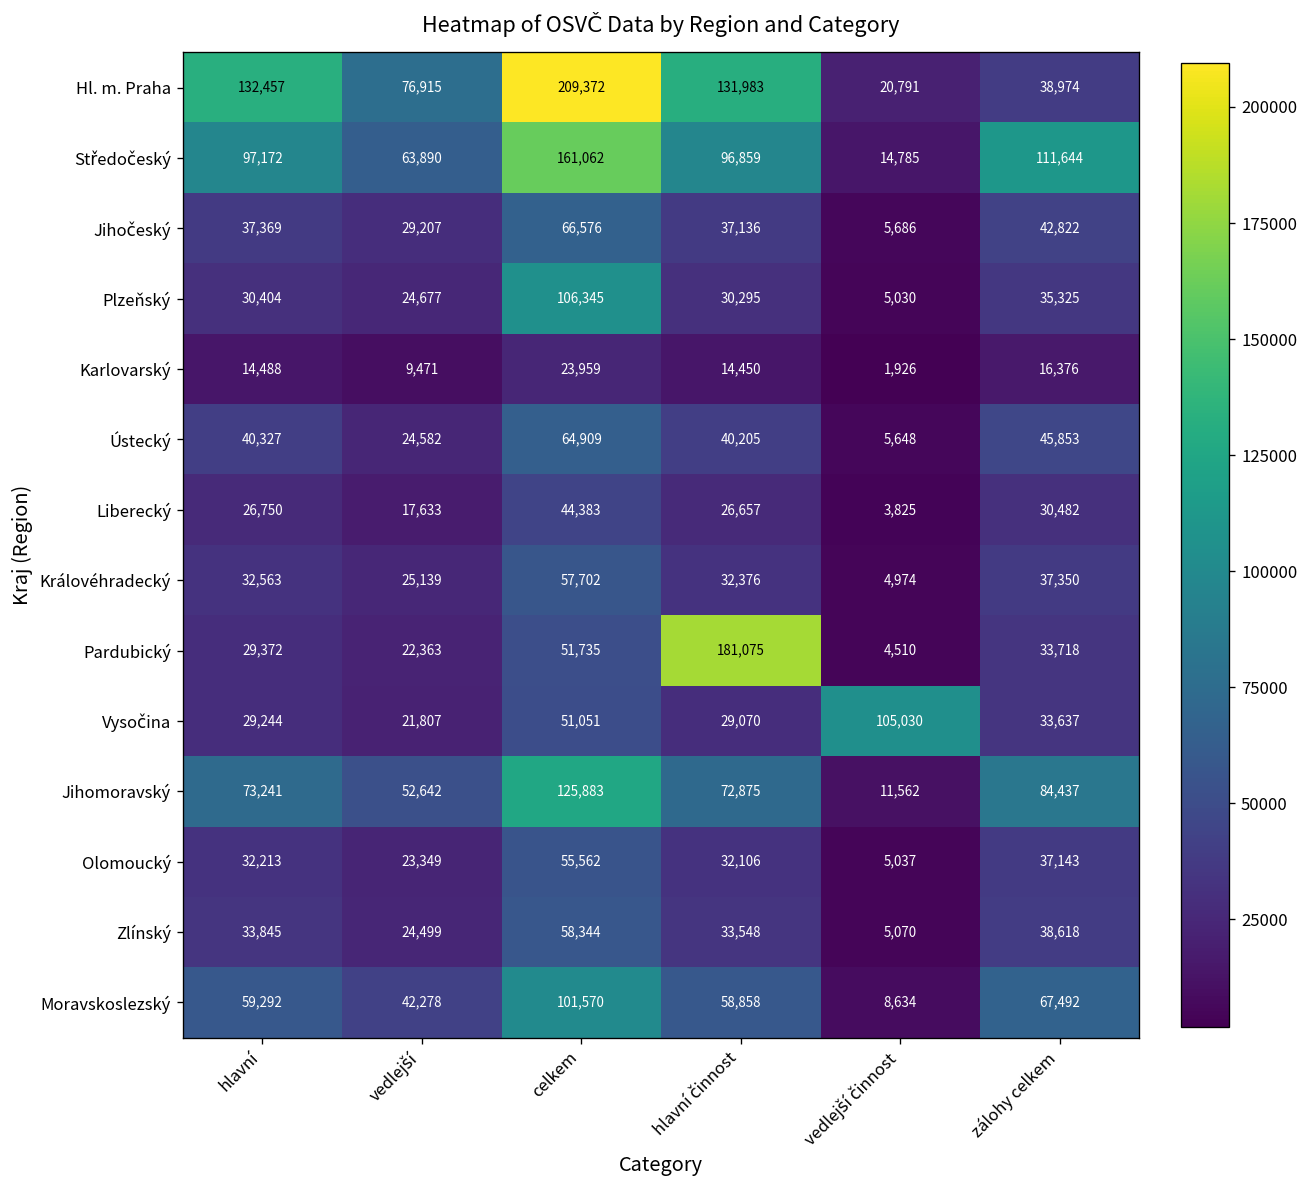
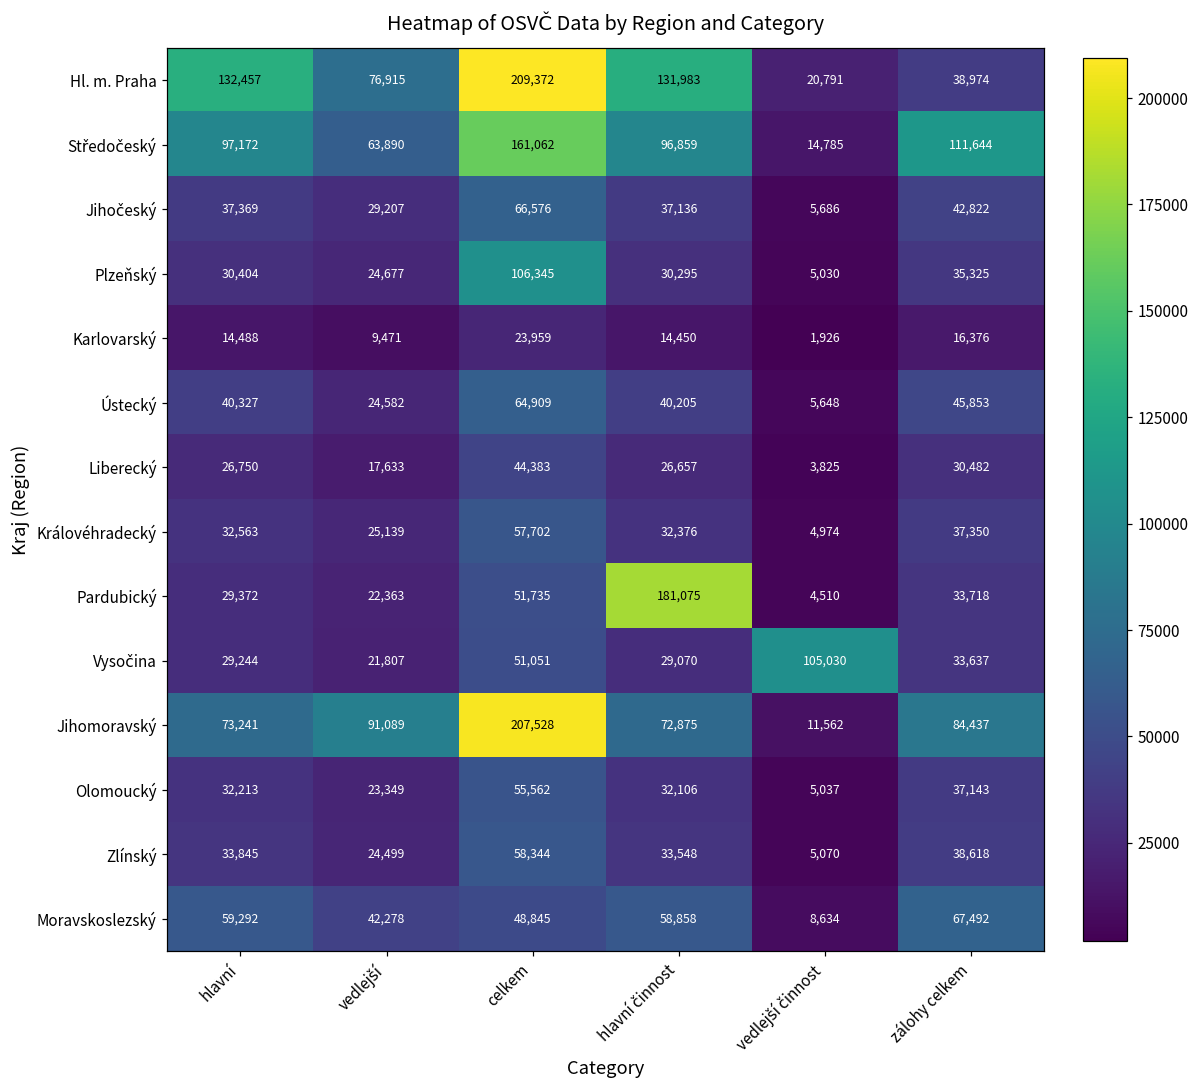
  {
    "Hl. m. Praha": {
      "hlavní": "132,457",
      "vedlejší": "76,915",
      "celkem": "209,372",
      "hlavní činnost": "131,983",
      "vedlejší činnost": "20,791",
      "zálohy celkem": "38,974"
    },
    "Středočeský": {
      "hlavní": "97,172",
      "vedlejší": "63,890",
      "celkem": "161,062",
      "hlavní činnost": "96,859",
      "vedlejší činnost": "14,785",
      "zálohy celkem": "111,644"
    },
    "Jihočeský": {
      "hlavní": "37,369",
      "vedlejší": "29,207",
      "celkem": "66,576",
      "hlavní činnost": "37,136",
      "vedlejší činnost": "5,686",
      "zálohy celkem": "42,822"
    },
    "Plzeňský": {
      "hlavní": "30,404",
      "vedlejší": "24,677",
      "celkem": "106,345",
      "hlavní činnost": "30,295",
      "vedlejší činnost": "5,030",
      "zálohy celkem": "35,325"
    },
    "Karlovarský": {
      "hlavní": "14,488",
      "vedlejší": "9,471",
      "celkem": "23,959",
      "hlavní činnost": "14,450",
      "vedlejší činnost": "1,926",
      "zálohy celkem": "16,376"
    },
    "Ústecký": {
      "hlavní": "40,327",
      "vedlejší": "24,582",
      "celkem": "64,909",
      "hlavní činnost": "40,205",
      "vedlejší činnost": "5,648",
      "zálohy celkem": "45,853"
    },
    "Liberecký": {
      "hlavní": "26,750",
      "vedlejší": "17,633",
      "celkem": "44,383",
      "hlavní činnost": "26,657",
      "vedlejší činnost": "3,825",
      "zálohy celkem": "30,482"
    },
    "Královéhradecký": {
      "hlavní": "32,563",
      "vedlejší": "25,139",
      "celkem": "57,702",
      "hlavní činnost": "32,376",
      "vedlejší činnost": "4,974",
      "zálohy celkem": "37,350"
    },
    "Pardubický": {
      "hlavní": "29,372",
      "vedlejší": "22,363",
      "celkem": "51,735",
      "hlavní činnost": "181,075",
      "vedlejší činnost": "4,510",
      "zálohy celkem": "33,718"
    },
    "Vysočina": {
      "hlavní": "29,244",
      "vedlejší": "21,807",
      "celkem": "51,051",
      "hlavní činnost": "29,070",
      "vedlejší činnost": "105,030",
      "zálohy celkem": "33,637"
    },
    "Jihomoravský": {
      "hlavní": "73,241",
-     "vedlejší": "52,642",
-     "celkem": "125,883",
+     "vedlejší": "91,089",
+     "celkem": "207,528",
      "hlavní činnost": "72,875",
      "vedlejší činnost": "11,562",
      "zálohy celkem": "84,437"
    },
    "Olomoucký": {
      "hlavní": "32,213",
      "vedlejší": "23,349",
      "celkem": "55,562",
      "hlavní činnost": "32,106",
      "vedlejší činnost": "5,037",
      "zálohy celkem": "37,143"
    },
    "Zlínský": {
      "hlavní": "33,845",
      "vedlejší": "24,499",
      "celkem": "58,344",
      "hlavní činnost": "33,548",
      "vedlejší činnost": "5,070",
      "zálohy celkem": "38,618"
    },
    "Moravskoslezský": {
      "hlavní": "59,292",
      "vedlejší": "42,278",
-     "celkem": "101,570",
+     "celkem": "48,845",
      "hlavní činnost": "58,858",
      "vedlejší činnost": "8,634",
      "zálohy celkem": "67,492"
    }
  }
